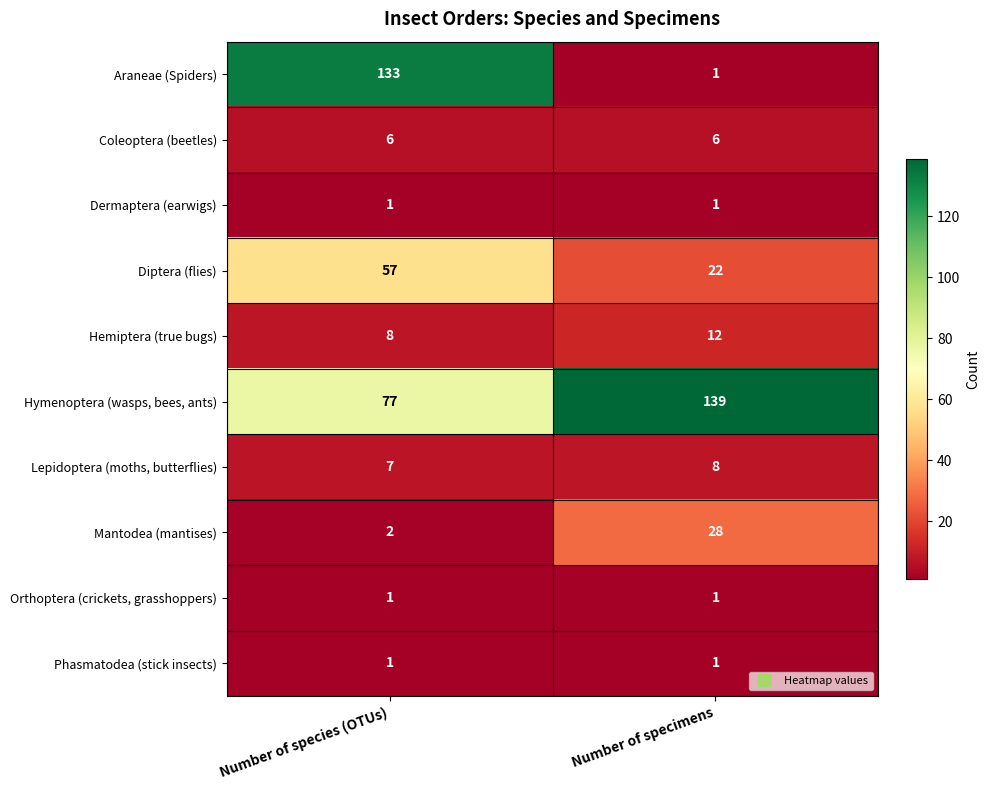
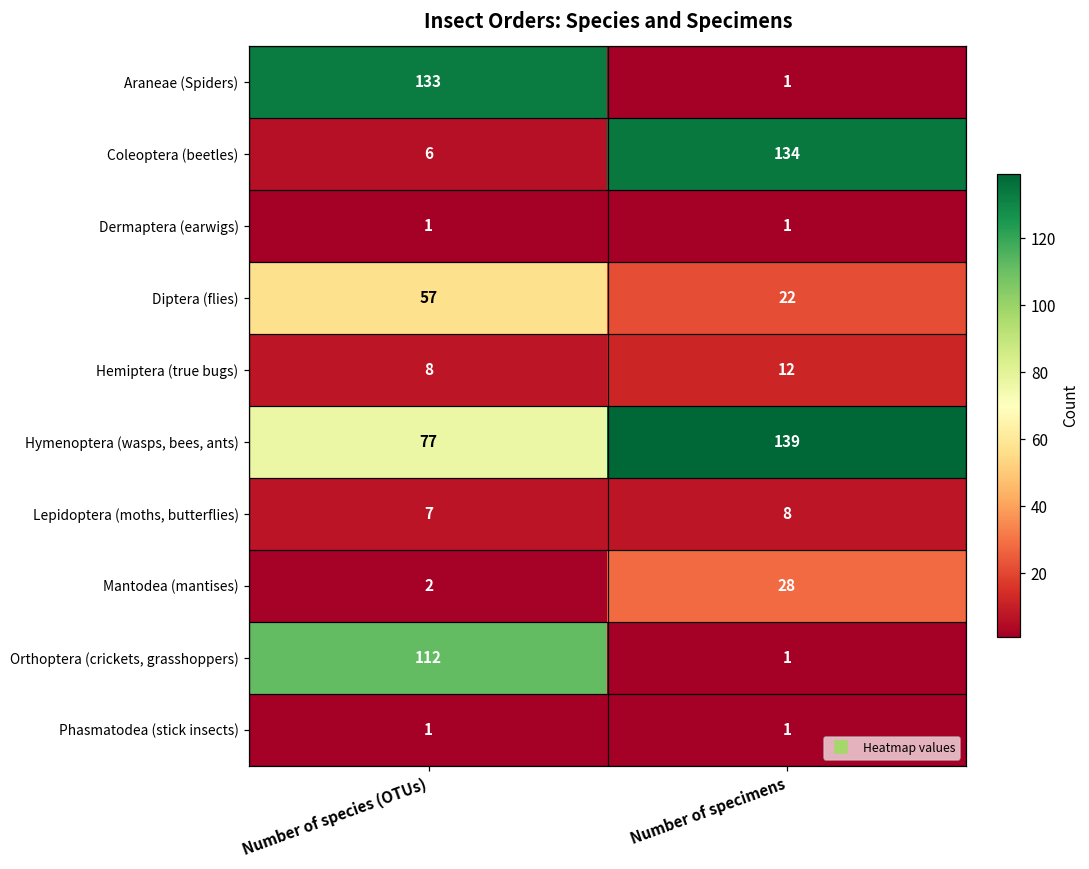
  {
    "Araneae (Spiders)": {
      "Number of species (OTUs)": 133,
      "Number of specimens": 1
    },
    "Coleoptera (beetles)": {
      "Number of species (OTUs)": 6,
-     "Number of specimens": 6
+     "Number of specimens": 134
    },
    "Dermaptera (earwigs)": {
      "Number of species (OTUs)": 1,
      "Number of specimens": 1
    },
    "Diptera (flies)": {
      "Number of species (OTUs)": 57,
      "Number of specimens": 22
    },
    "Hemiptera (true bugs)": {
      "Number of species (OTUs)": 8,
      "Number of specimens": 12
    },
    "Hymenoptera (wasps, bees, ants)": {
      "Number of species (OTUs)": 77,
      "Number of specimens": 139
    },
    "Lepidoptera (moths, butterflies)": {
      "Number of species (OTUs)": 7,
      "Number of specimens": 8
    },
    "Mantodea (mantises)": {
      "Number of species (OTUs)": 2,
      "Number of specimens": 28
    },
    "Orthoptera (crickets, grasshoppers)": {
-     "Number of species (OTUs)": 1,
+     "Number of species (OTUs)": 112,
      "Number of specimens": 1
    },
    "Phasmatodea (stick insects)": {
      "Number of species (OTUs)": 1,
      "Number of specimens": 1
    }
  }
